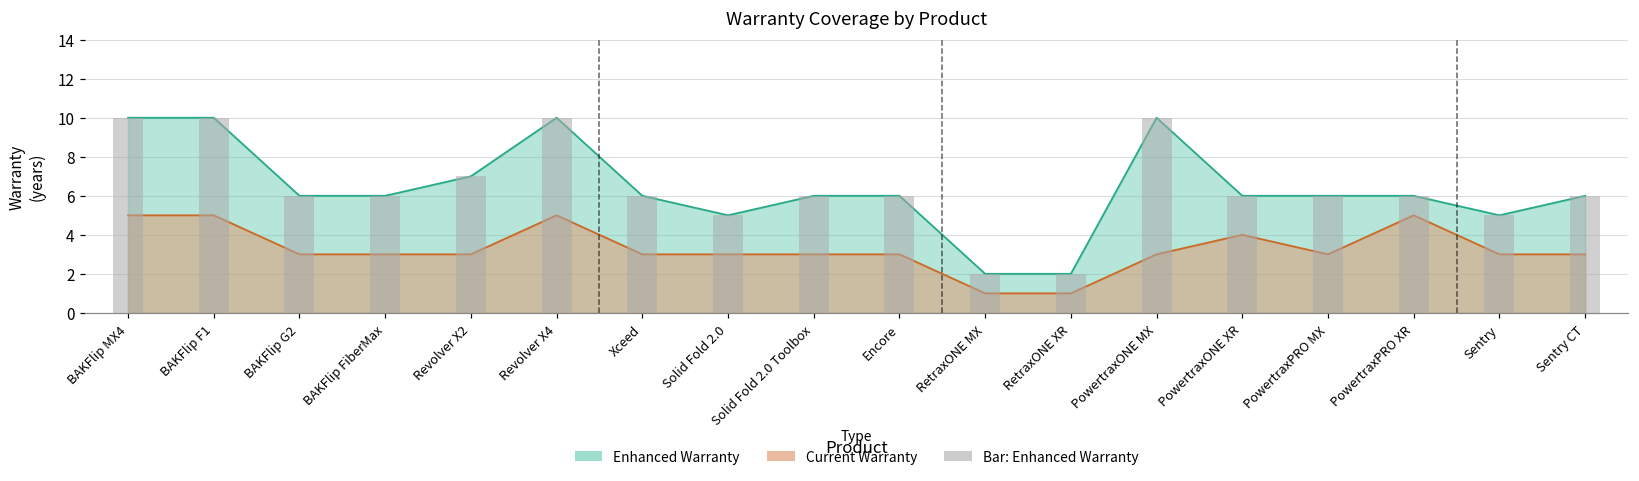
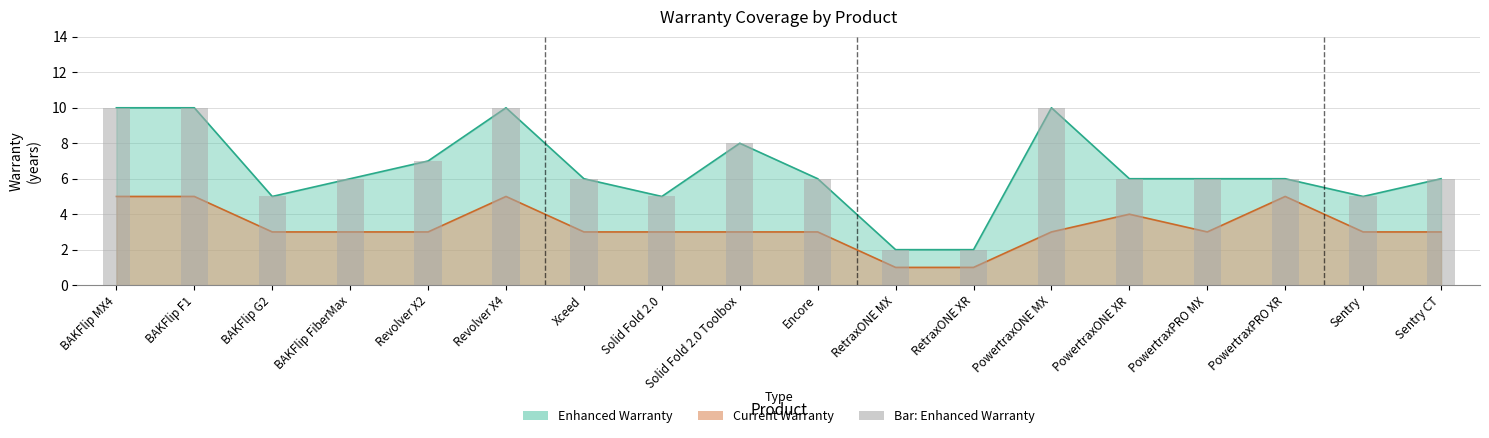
  {
    "Enhanced Warranty": {
      "BAKFlip MX4": 10,
      "BAKFlip F1": 10,
-     "BAKFlip G2": 6,
+     "BAKFlip G2": 5,
      "BAKFlip FiberMax": 6,
      "Revolver X2": 7,
      "Revolver X4": 10,
      "Xceed": 6,
      "Solid Fold 2.0": 5,
-     "Solid Fold 2.0 Toolbox": 6,
+     "Solid Fold 2.0 Toolbox": 8,
      "Encore": 6,
      "RetraxONE MX": 2,
      "RetraxONE XR": 2,
      "PowertraxONE MX": 10,
      "PowertraxONE XR": 6,
      "PowertraxPRO MX": 6,
      "PowertraxPRO XR": 6,
      "Sentry": 5,
      "Sentry CT": 6
    },
    "Current Warranty": {
      "BAKFlip MX4": 5,
      "BAKFlip F1": 5,
      "BAKFlip G2": 3,
      "BAKFlip FiberMax": 3,
      "Revolver X2": 3,
      "Revolver X4": 5,
      "Xceed": 3,
      "Solid Fold 2.0": 3,
      "Solid Fold 2.0 Toolbox": 3,
      "Encore": 3,
      "RetraxONE MX": 1,
      "RetraxONE XR": 1,
      "PowertraxONE MX": 3,
      "PowertraxONE XR": 4,
      "PowertraxPRO MX": 3,
      "PowertraxPRO XR": 5,
      "Sentry": 3,
      "Sentry CT": 3
    }
  }
